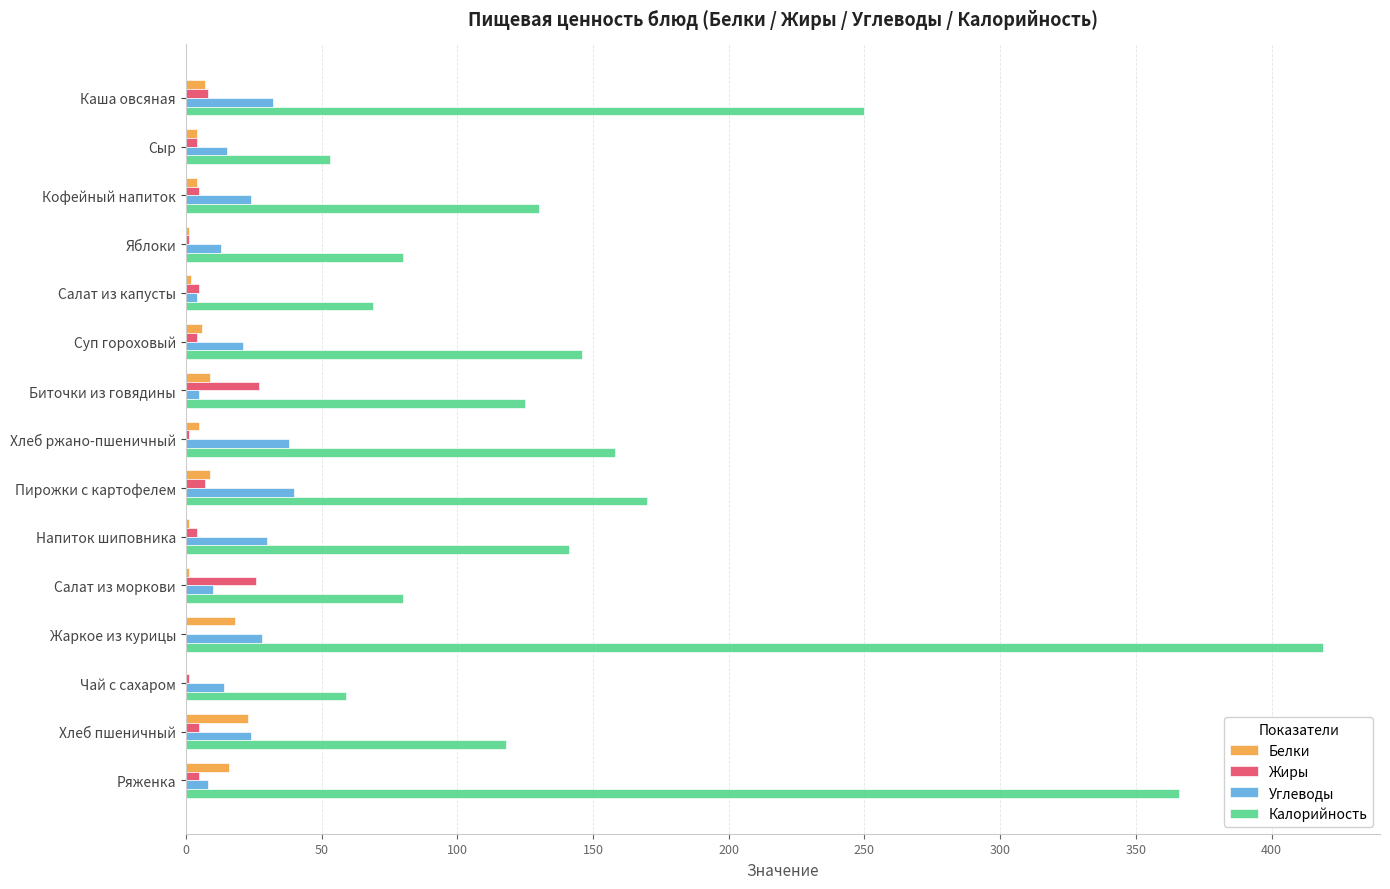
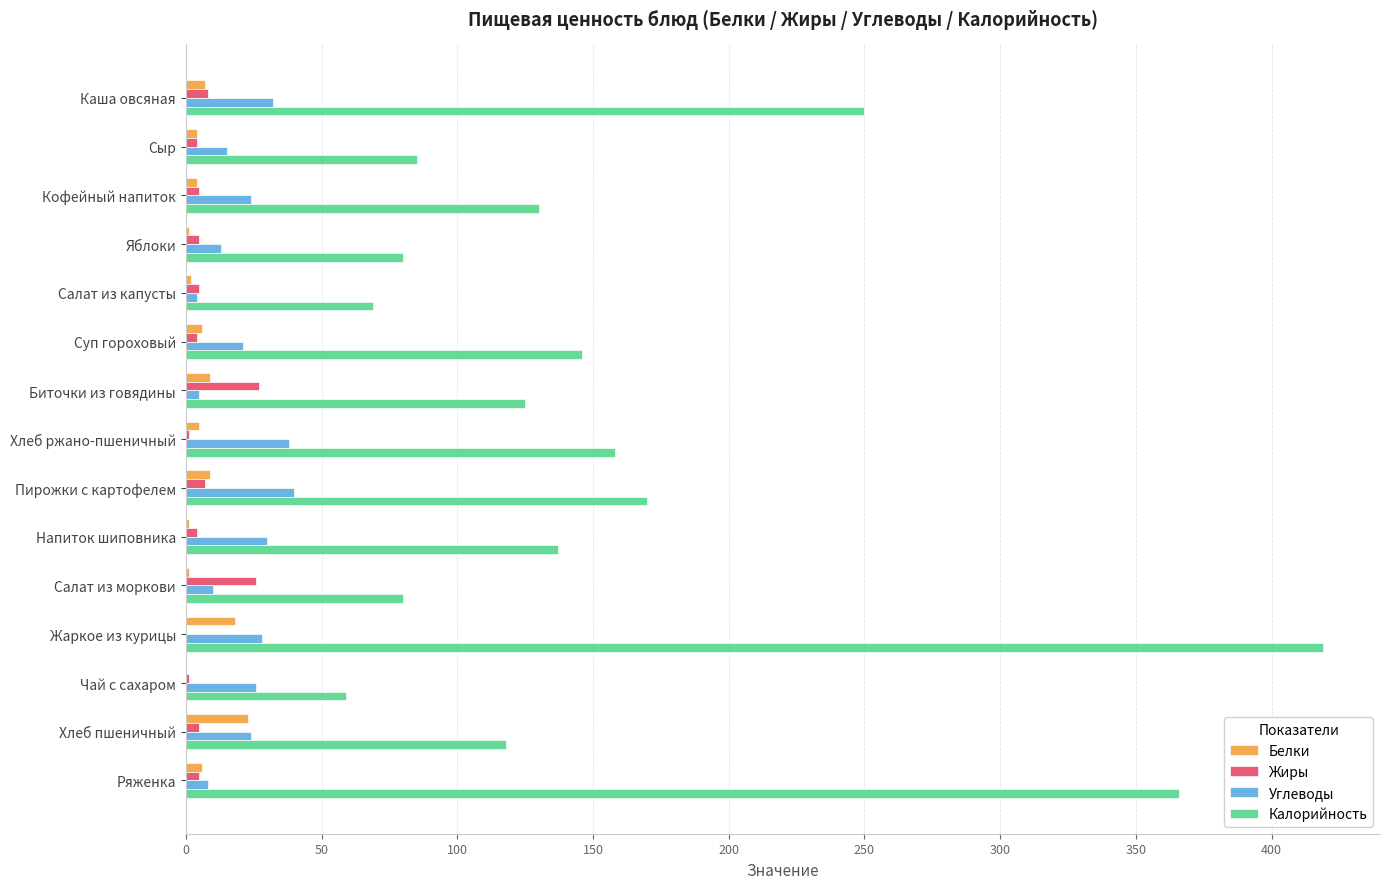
  {
    "Белки": {
      "Каша овсяная": 7,
      "Сыр": 4,
      "Кофейный напиток": 4,
      "Яблоки": 1,
      "Салат из капусты": 2,
      "Суп гороховый": 6,
      "Биточки из говядины": 9,
      "Хлеб ржано-пшеничный": 5,
      "Пирожки с картофелем": 9,
      "Напиток шиповника": 1,
      "Салат из моркови": 1,
      "Жаркое из курицы": 18,
      "Чай с сахаром": 0,
      "Хлеб пшеничный": 23,
-     "Ряженка": 16
+     "Ряженка": 6
    },
    "Жиры": {
      "Каша овсяная": 8,
      "Сыр": 4,
      "Кофейный напиток": 5,
-     "Яблоки": 1,
+     "Яблоки": 5,
      "Салат из капусты": 5,
      "Суп гороховый": 4,
      "Биточки из говядины": 27,
      "Хлеб ржано-пшеничный": 1,
      "Пирожки с картофелем": 7,
      "Напиток шиповника": 4,
      "Салат из моркови": 26,
      "Жаркое из курицы": 0,
      "Чай с сахаром": 1,
      "Хлеб пшеничный": 5,
      "Ряженка": 5
    },
    "Углеводы": {
      "Каша овсяная": 32,
      "Сыр": 15,
      "Кофейный напиток": 24,
      "Яблоки": 13,
      "Салат из капусты": 4,
      "Суп гороховый": 21,
      "Биточки из говядины": 5,
      "Хлеб ржано-пшеничный": 38,
      "Пирожки с картофелем": 40,
      "Напиток шиповника": 30,
      "Салат из моркови": 10,
      "Жаркое из курицы": 28,
-     "Чай с сахаром": 14,
+     "Чай с сахаром": 26,
      "Хлеб пшеничный": 24,
      "Ряженка": 8
    },
    "Калорийность": {
      "Каша овсяная": 250,
-     "Сыр": 53,
+     "Сыр": 85,
      "Кофейный напиток": 130,
      "Яблоки": 80,
      "Салат из капусты": 69,
      "Суп гороховый": 146,
      "Биточки из говядины": 125,
      "Хлеб ржано-пшеничный": 158,
      "Пирожки с картофелем": 170,
-     "Напиток шиповника": 141,
+     "Напиток шиповника": 137,
      "Салат из моркови": 80,
      "Жаркое из курицы": 419,
      "Чай с сахаром": 59,
      "Хлеб пшеничный": 118,
      "Ряженка": 366
    }
  }
